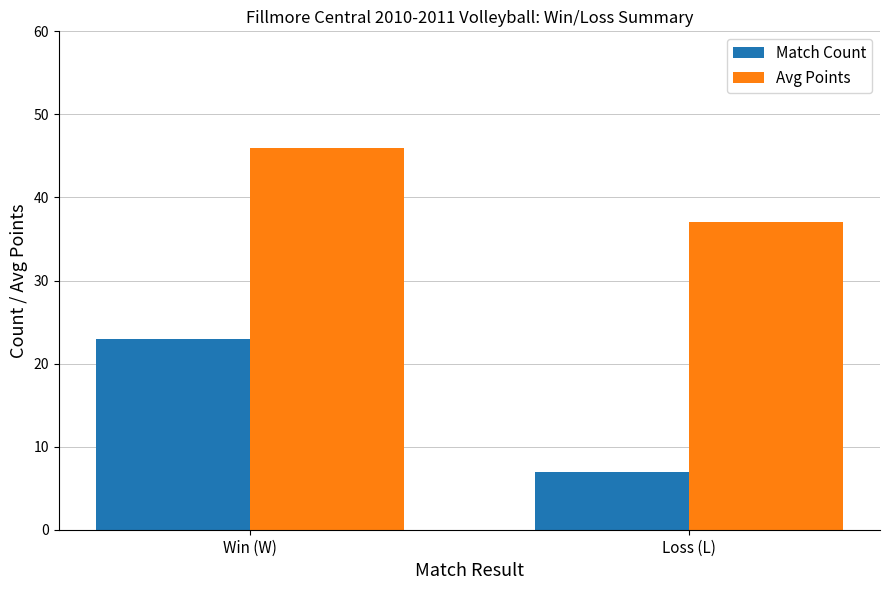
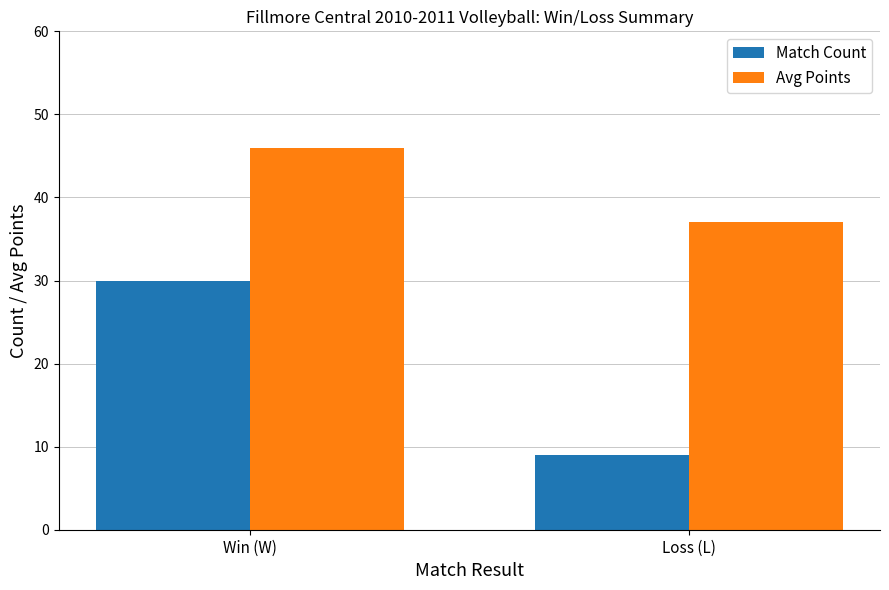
  {
    "Match Count": {
-     "Win (W)": 23,
-     "Loss (L)": 7
+     "Win (W)": 30,
+     "Loss (L)": 9
    },
    "Avg Points": {
      "Win (W)": 46,
      "Loss (L)": 37
    }
  }
